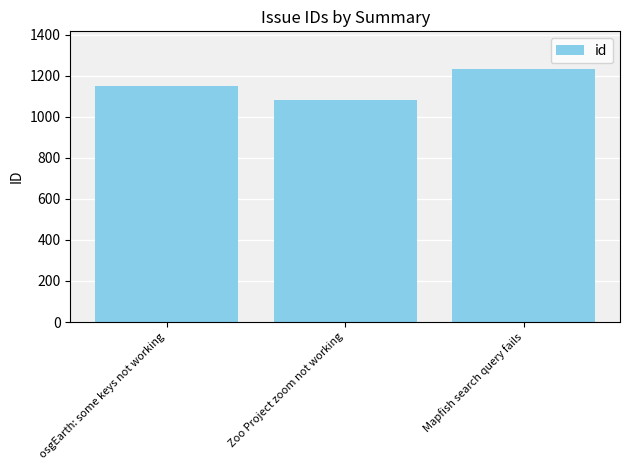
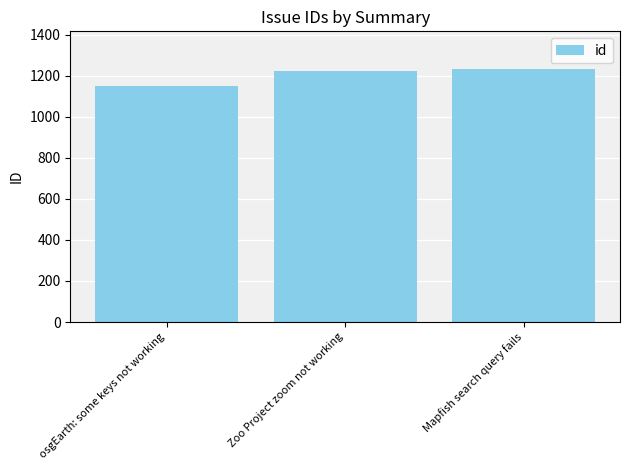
  {
    "osgEarth: some keys not working": 1150,
-   "Zoo Project zoom not working": 1080,
+   "Zoo Project zoom not working": 1220,
    "Mapfish search query fails": 1230
  }
